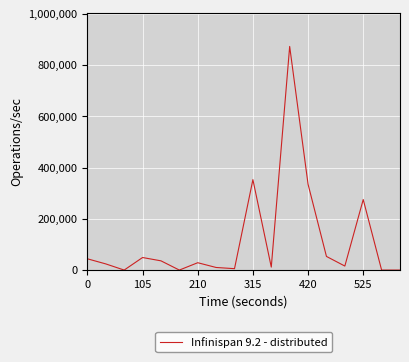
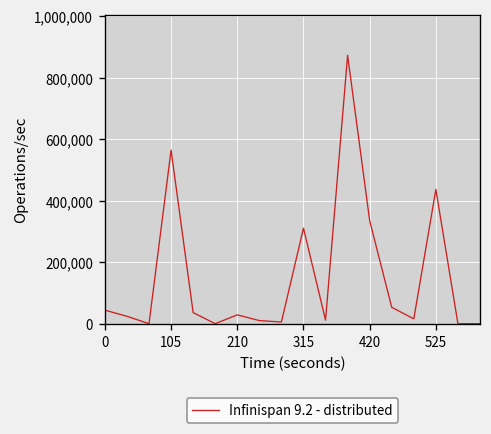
  {
    "0": "40,000",
-   "105": "50,000",
+   "105": "560,000",
    "210": "30,000",
-   "315": "350,000",
+   "315": "310,000",
    "420": "330,000",
-   "525": "280,000"
+   "525": "440,000"
  }
